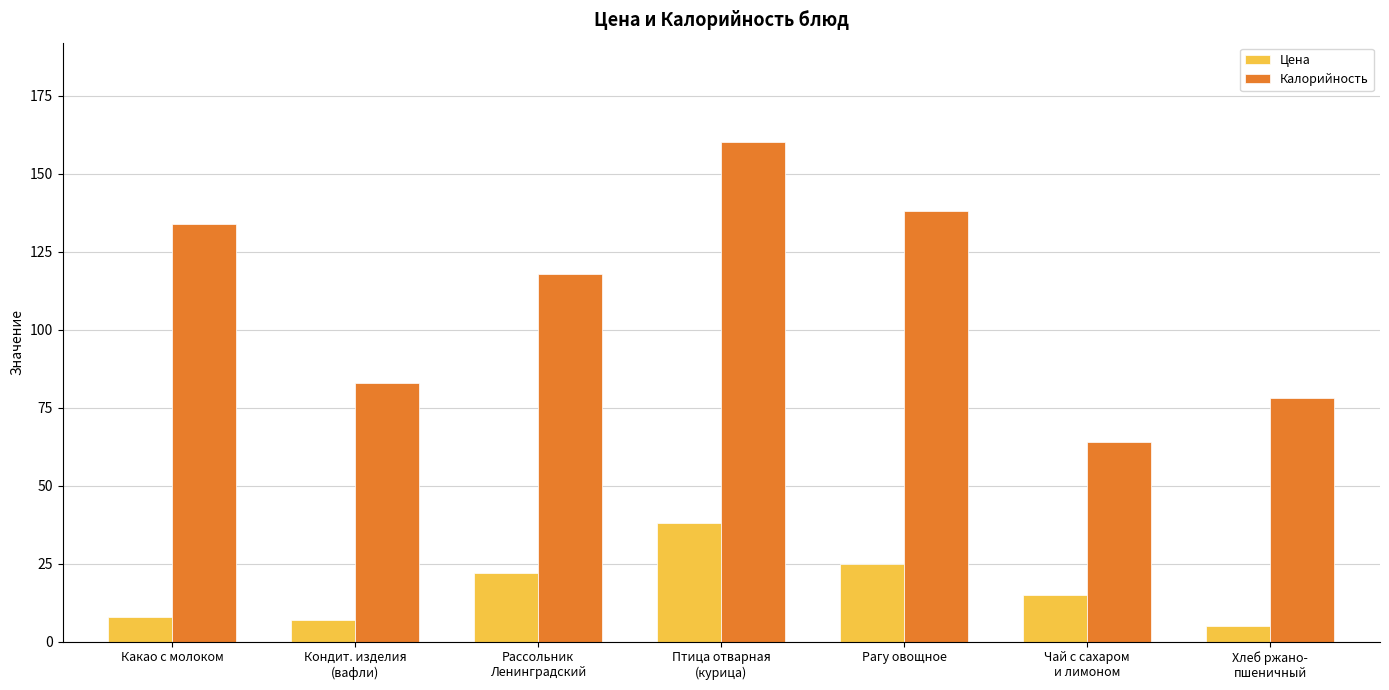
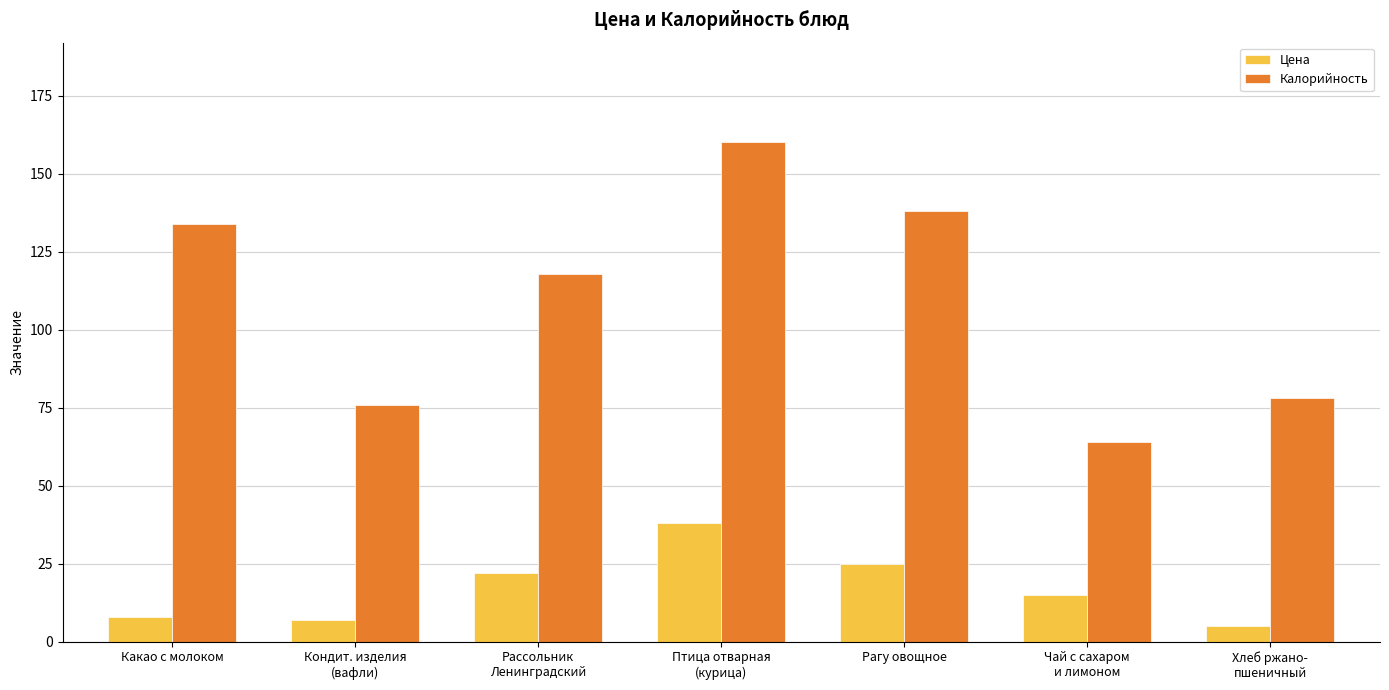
  {
    "Цена": {
      "Какао с молоком": 8,
      "Кондит. изделия (вафли)": 7,
      "Рассольник Ленинградский": 22,
      "Птица отварная (курица)": 38,
      "Рагу овощное": 25,
      "Чай с сахаром и лимоном": 15,
      "Хлеб ржано- пшеничный": 5
    },
    "Калорийность": {
      "Какао с молоком": 134,
-     "Кондит. изделия (вафли)": 83,
+     "Кондит. изделия (вафли)": 76,
      "Рассольник Ленинградский": 118,
      "Птица отварная (курица)": 160,
      "Рагу овощное": 138,
      "Чай с сахаром и лимоном": 64,
      "Хлеб ржано- пшеничный": 78
    }
  }
